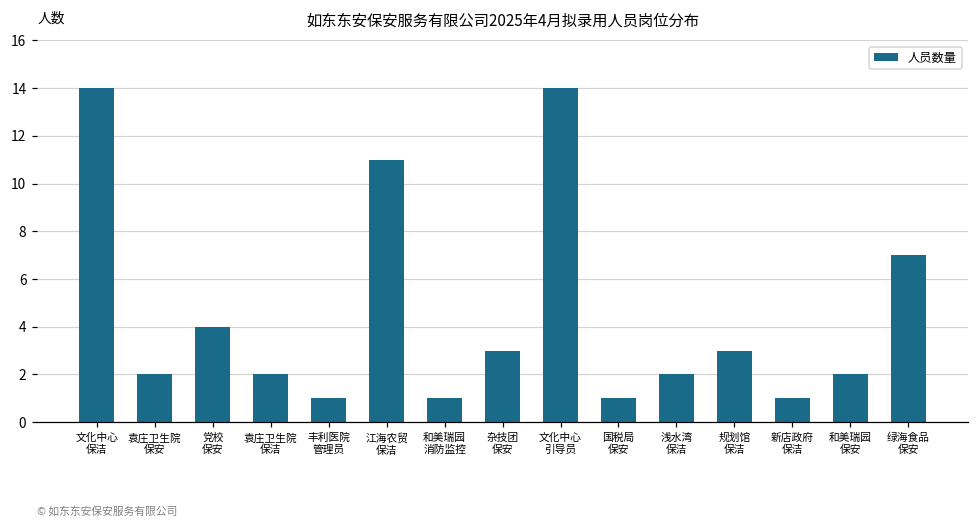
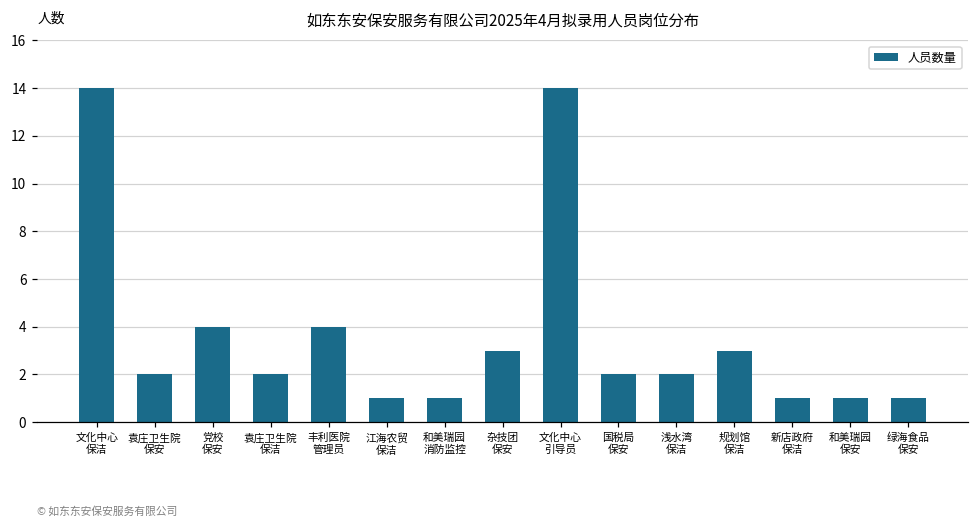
  {
    "文化中心 保洁": 14,
    "袁庄卫生院 保安": 2,
    "党校 保安": 4,
    "袁庄卫生院 保洁": 2,
-   "丰利医院 管理员": 1,
-   "江海农贸 保洁": 11,
+   "丰利医院 管理员": 4,
+   "江海农贸 保洁": 1,
    "和美瑞园 消防监控": 1,
    "杂技团 保安": 3,
    "文化中心 引导员": 14,
-   "国税局 保安": 1,
+   "国税局 保安": 2,
    "浅水湾 保洁": 2,
    "规划馆 保洁": 3,
    "新店政府 保洁": 1,
-   "和美瑞园 保安": 2,
-   "绿海食品 保安": 7
+   "和美瑞园 保安": 1,
+   "绿海食品 保安": 1
  }
